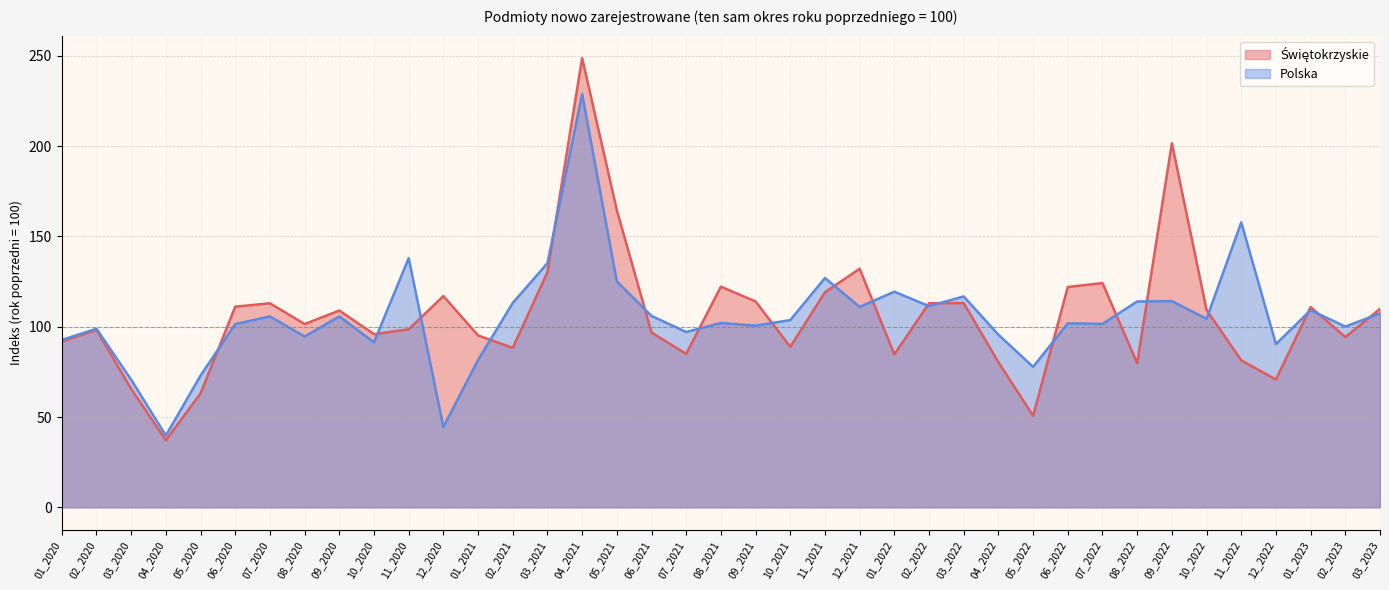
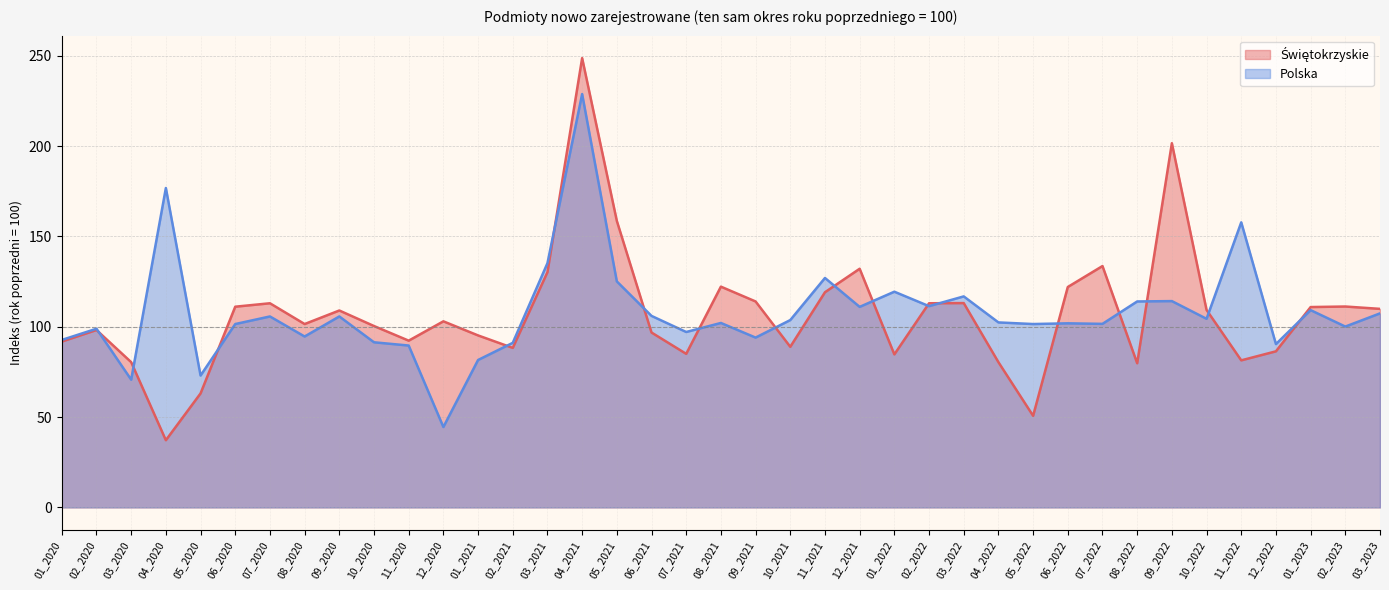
  {
    "Świętokrzyskie": {
-     "03_2020": 66,
+     "03_2020": 80,
      "04_2020": 37,
      "05_2020": 63,
      "06_2020": 111,
      "07_2020": 113,
      "08_2020": 102,
      "09_2020": 109,
-     "10_2020": 96,
-     "11_2020": 99,
-     "12_2020": 117,
+     "10_2020": 100,
+     "11_2020": 92,
+     "12_2020": 103,
      "01_2021": 95,
      "02_2021": 88,
      "03_2021": 130,
      "04_2021": 249,
-     "05_2021": 165,
+     "05_2021": 159,
      "06_2021": 97,
      "07_2021": 85,
      "08_2021": 122,
      "09_2021": 114,
      "10_2021": 89,
      "11_2021": 119,
      "12_2021": 132,
      "01_2022": 85,
      "02_2022": 113,
      "03_2022": 113,
      "04_2022": 80,
      "05_2022": 51,
      "06_2022": 122,
-     "07_2022": 124,
+     "07_2022": 134,
      "08_2022": 80,
      "09_2022": 202,
      "10_2022": 109,
      "11_2022": 81,
-     "12_2022": 71,
+     "12_2022": 86,
      "01_2023": 111,
-     "02_2023": 94,
+     "02_2023": 111,
      "03_2023": 110
    },
    "Polska": {
      "03_2020": 71,
-     "04_2020": 40,
+     "04_2020": 177,
      "05_2020": 73,
      "06_2020": 102,
      "07_2020": 106,
      "08_2020": 95,
      "09_2020": 106,
      "10_2020": 91,
-     "11_2020": 138,
+     "11_2020": 90,
      "12_2020": 45,
      "01_2021": 82,
-     "02_2021": 113,
+     "02_2021": 91,
      "03_2021": 135,
      "04_2021": 229,
      "05_2021": 125,
      "06_2021": 106,
      "07_2021": 97,
      "08_2021": 102,
-     "09_2021": 101,
+     "09_2021": 94,
      "10_2021": 104,
      "11_2021": 127,
      "12_2021": 111,
      "01_2022": 119,
      "02_2022": 111,
      "03_2022": 117,
-     "04_2022": 96,
-     "05_2022": 78,
+     "04_2022": 102,
+     "05_2022": 102,
      "06_2022": 102,
      "07_2022": 102,
      "08_2022": 114,
      "09_2022": 114,
      "10_2022": 104,
      "11_2022": 158,
      "12_2022": 90,
      "01_2023": 109,
      "02_2023": 100,
      "03_2023": 107
    }
  }
